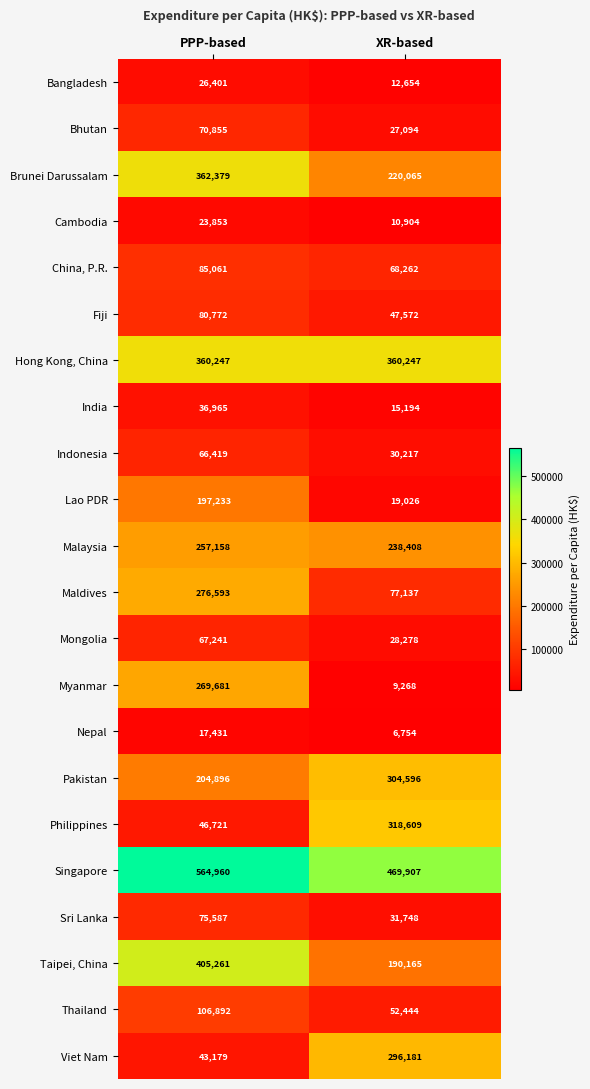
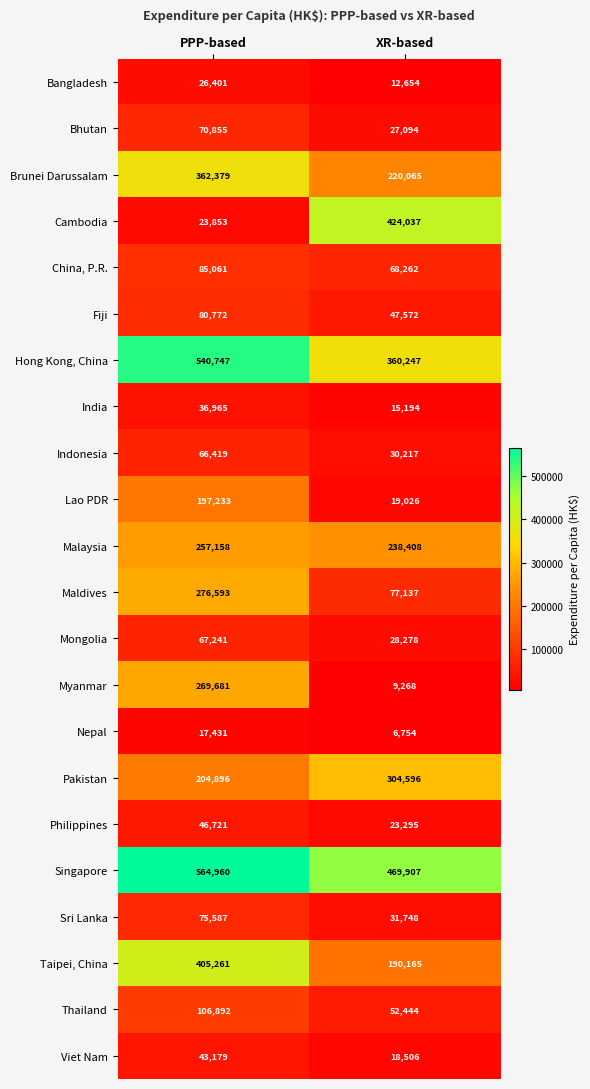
  {
    "Bangladesh": {
      "PPP-based": "26,401",
      "XR-based": "12,654"
    },
    "Bhutan": {
      "PPP-based": "70,855",
      "XR-based": "27,094"
    },
    "Brunei Darussalam": {
      "PPP-based": "362,379",
      "XR-based": "220,065"
    },
    "Cambodia": {
      "PPP-based": "23,853",
-     "XR-based": "10,904"
+     "XR-based": "424,037"
    },
    "China, P.R.": {
      "PPP-based": "85,061",
      "XR-based": "68,262"
    },
    "Fiji": {
      "PPP-based": "80,772",
      "XR-based": "47,572"
    },
    "Hong Kong, China": {
-     "PPP-based": "360,247",
+     "PPP-based": "540,747",
      "XR-based": "360,247"
    },
    "India": {
      "PPP-based": "36,965",
      "XR-based": "15,194"
    },
    "Indonesia": {
      "PPP-based": "66,419",
      "XR-based": "30,217"
    },
    "Lao PDR": {
      "PPP-based": "197,233",
      "XR-based": "19,026"
    },
    "Malaysia": {
      "PPP-based": "257,158",
      "XR-based": "238,408"
    },
    "Maldives": {
      "PPP-based": "276,593",
      "XR-based": "77,137"
    },
    "Mongolia": {
      "PPP-based": "67,241",
      "XR-based": "28,278"
    },
    "Myanmar": {
      "PPP-based": "269,681",
      "XR-based": "9,268"
    },
    "Nepal": {
      "PPP-based": "17,431",
      "XR-based": "6,754"
    },
    "Pakistan": {
      "PPP-based": "204,896",
      "XR-based": "304,596"
    },
    "Philippines": {
      "PPP-based": "46,721",
-     "XR-based": "318,609"
+     "XR-based": "23,295"
    },
    "Singapore": {
      "PPP-based": "564,960",
      "XR-based": "469,907"
    },
    "Sri Lanka": {
      "PPP-based": "75,587",
      "XR-based": "31,748"
    },
    "Taipei, China": {
      "PPP-based": "405,261",
      "XR-based": "190,165"
    },
    "Thailand": {
      "PPP-based": "106,892",
      "XR-based": "52,444"
    },
    "Viet Nam": {
      "PPP-based": "43,179",
-     "XR-based": "296,181"
+     "XR-based": "18,506"
    }
  }
